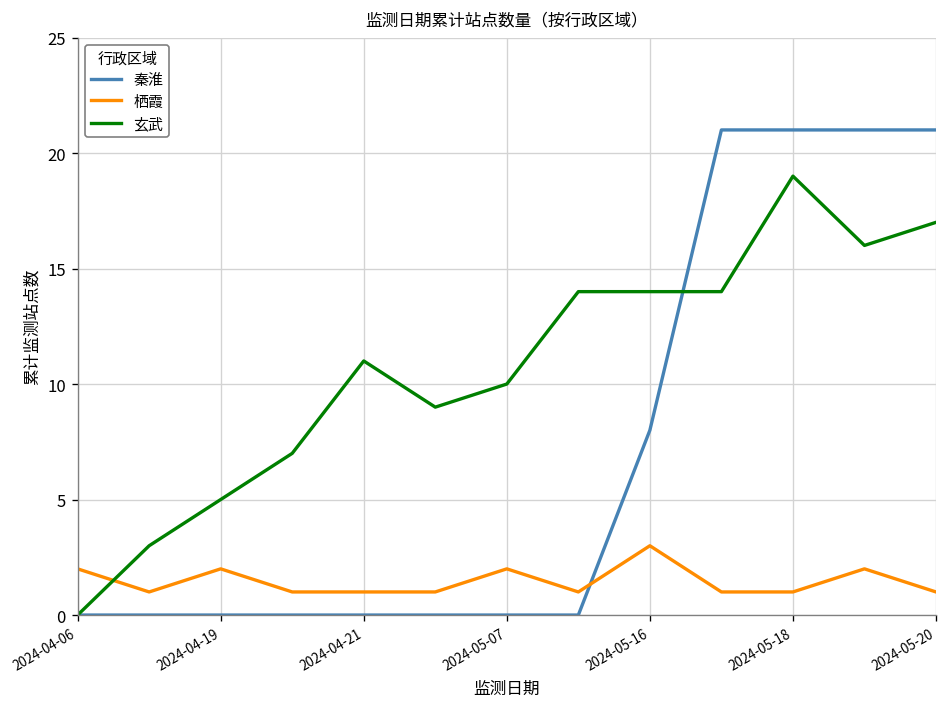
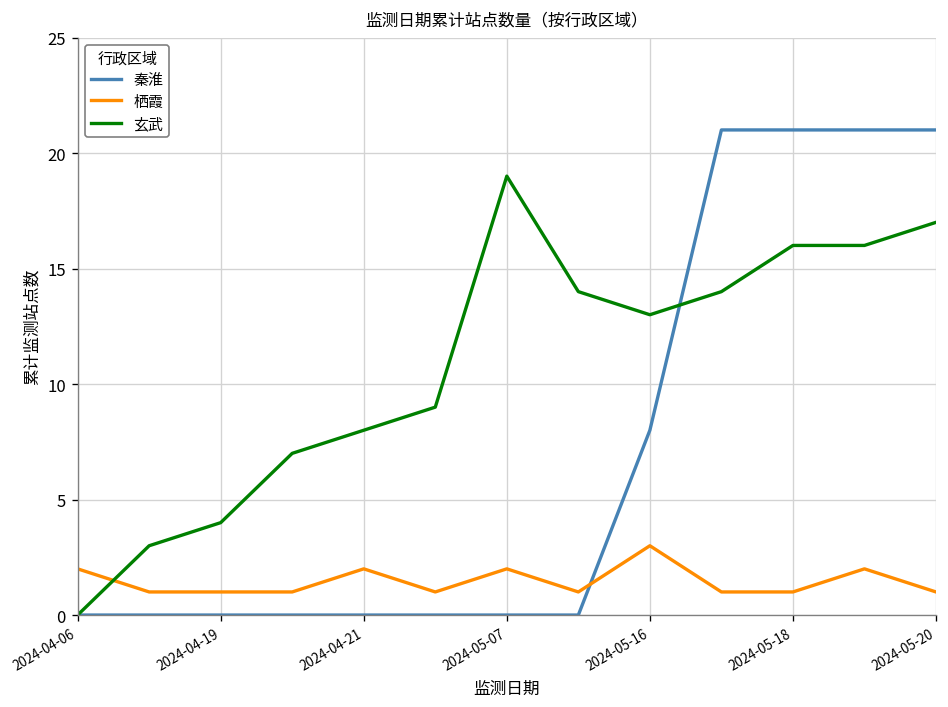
  {
    "秦淮": {
      "2024-04-19": 0,
      "2024-04-21": 0,
      "2024-05-07": 0,
      "2024-05-16": 8,
      "2024-05-18": 21,
      "2024-05-20": 21
    },
    "栖霞": {
      "2024-04-06": 2,
-     "2024-04-19": 2,
-     "2024-04-21": 1,
+     "2024-04-19": 1,
+     "2024-04-21": 2,
      "2024-05-07": 2,
      "2024-05-16": 3,
      "2024-05-18": 1,
      "2024-05-20": 1
    },
    "玄武": {
-     "2024-04-19": 5,
-     "2024-04-21": 11,
-     "2024-05-07": 10,
-     "2024-05-16": 14,
-     "2024-05-18": 19,
+     "2024-04-19": 4,
+     "2024-04-21": 8,
+     "2024-05-07": 19,
+     "2024-05-16": 13,
+     "2024-05-18": 16,
      "2024-05-20": 17
    }
  }
